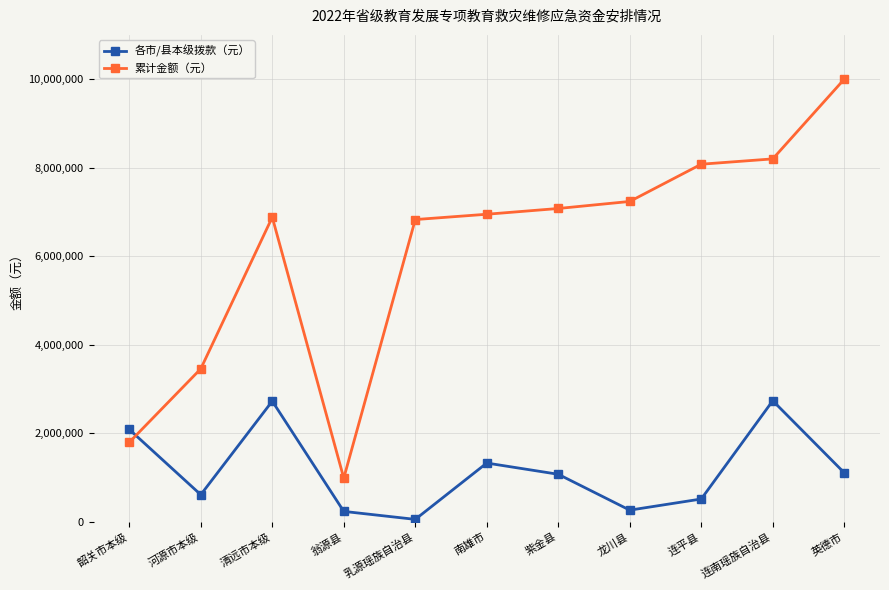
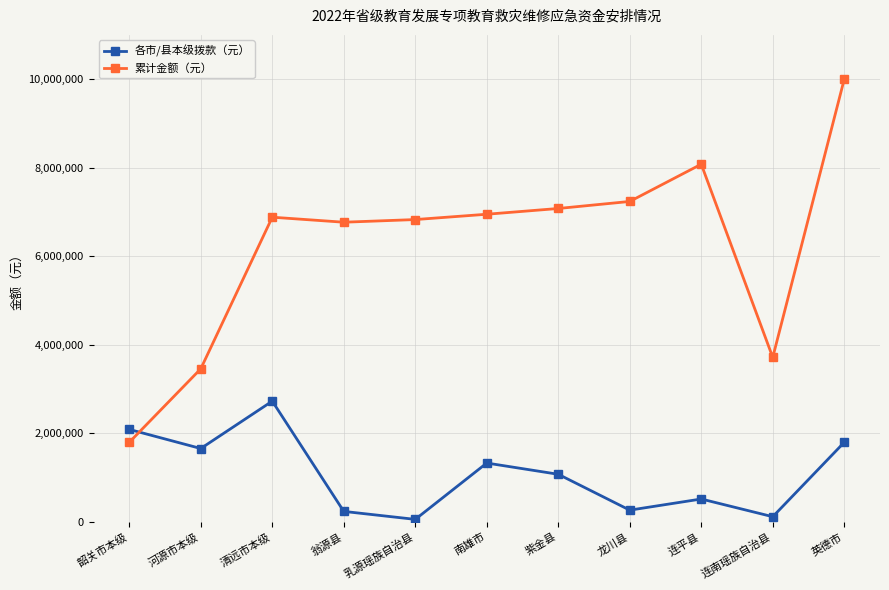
  {
    "各市/县本级拨款（元）": {
      "韶关市本级": "2,100,000",
-     "河源市本级": "600,000",
+     "河源市本级": "1,700,000",
      "清远市本级": "2,700,000",
      "翁源县": "200,000",
      "乳源瑶族自治县": "100,000",
      "南雄市": "1,300,000",
      "紫金县": "1,100,000",
      "龙川县": "300,000",
      "连平县": "500,000",
-     "连南瑶族自治县": "2,700,000",
-     "英德市": "1,100,000"
+     "连南瑶族自治县": "100,000",
+     "英德市": "1,800,000"
    },
    "累计金额（元）": {
      "韶关市本级": "1,800,000",
      "河源市本级": "3,500,000",
      "清远市本级": "6,900,000",
-     "翁源县": "1,000,000",
+     "翁源县": "6,800,000",
      "乳源瑶族自治县": "6,800,000",
      "南雄市": "7,000,000",
      "紫金县": "7,100,000",
      "龙川县": "7,200,000",
      "连平县": "8,100,000",
-     "连南瑶族自治县": "8,200,000",
+     "连南瑶族自治县": "3,700,000",
      "英德市": "10,000,000"
    }
  }
